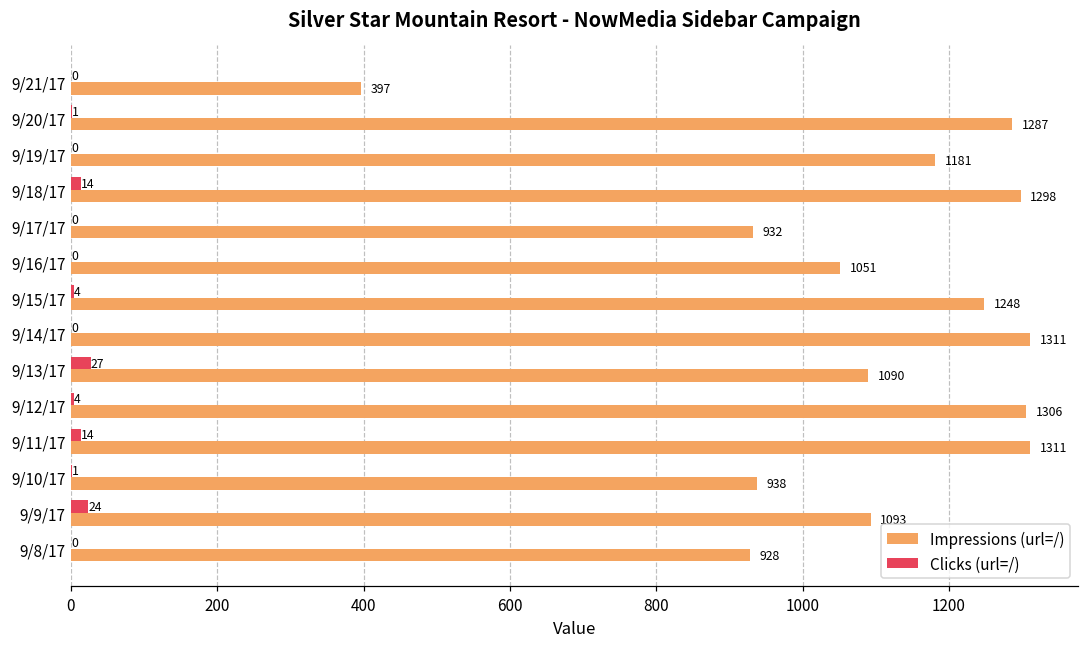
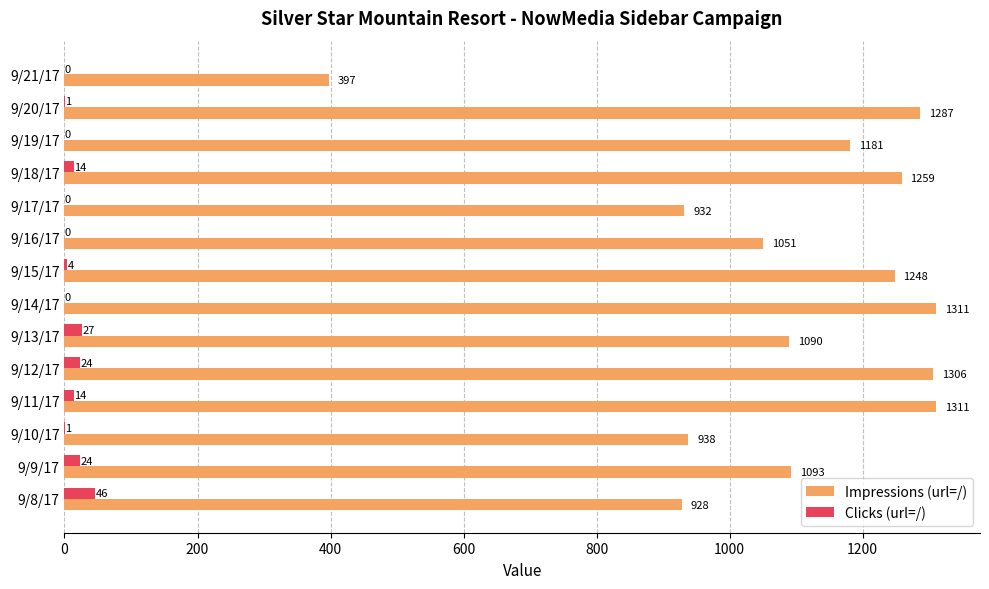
  {
    "Impressions (url=/)": {
      "9/21/17": 397,
      "9/20/17": 1287,
      "9/19/17": 1181,
-     "9/18/17": 1298,
+     "9/18/17": 1259,
      "9/17/17": 932,
      "9/16/17": 1051,
      "9/15/17": 1248,
      "9/14/17": 1311,
      "9/13/17": 1090,
      "9/12/17": 1306,
      "9/11/17": 1311,
      "9/10/17": 938,
      "9/9/17": 1093,
      "9/8/17": 928
    },
    "Clicks (url=/)": {
      "9/21/17": 0,
      "9/20/17": 1,
      "9/19/17": 0,
      "9/18/17": 14,
      "9/17/17": 0,
      "9/16/17": 0,
      "9/15/17": 4,
      "9/14/17": 0,
      "9/13/17": 27,
-     "9/12/17": 4,
+     "9/12/17": 24,
      "9/11/17": 14,
      "9/10/17": 1,
      "9/9/17": 24,
-     "9/8/17": 0
+     "9/8/17": 46
    }
  }
